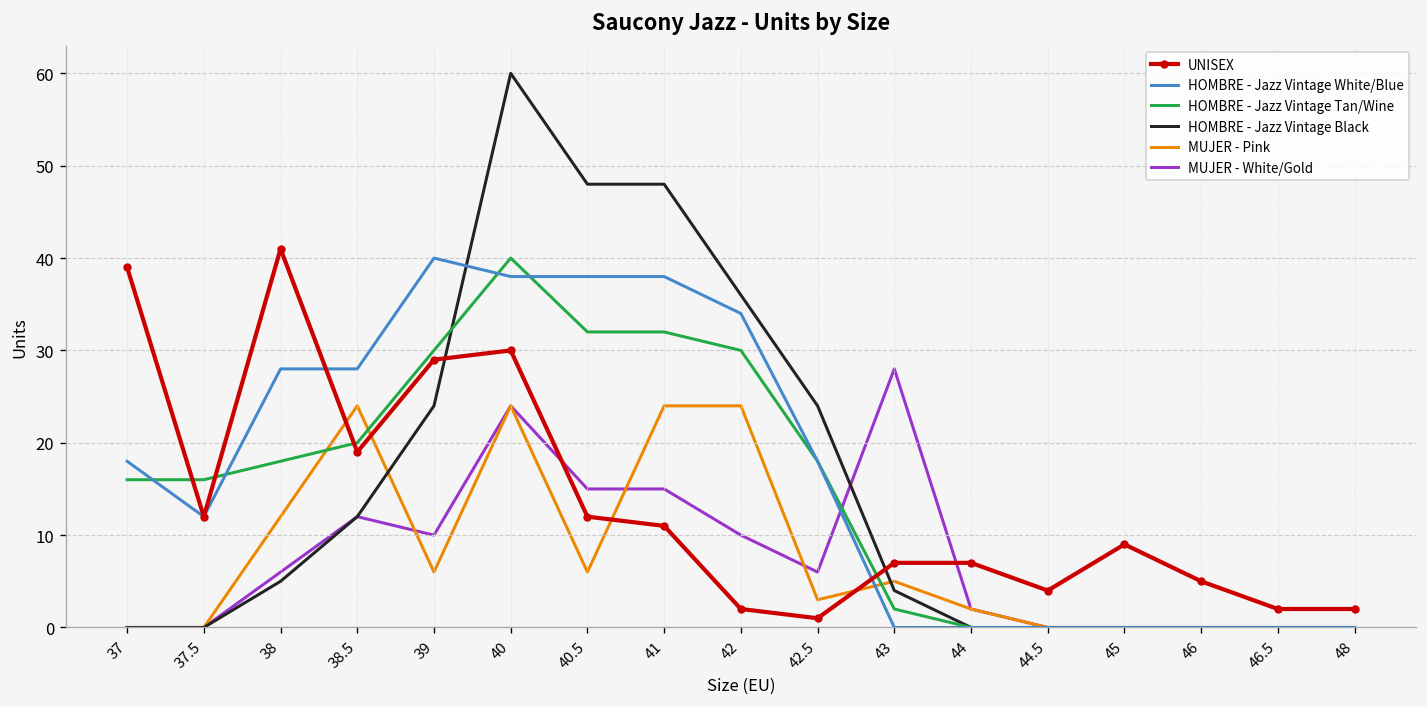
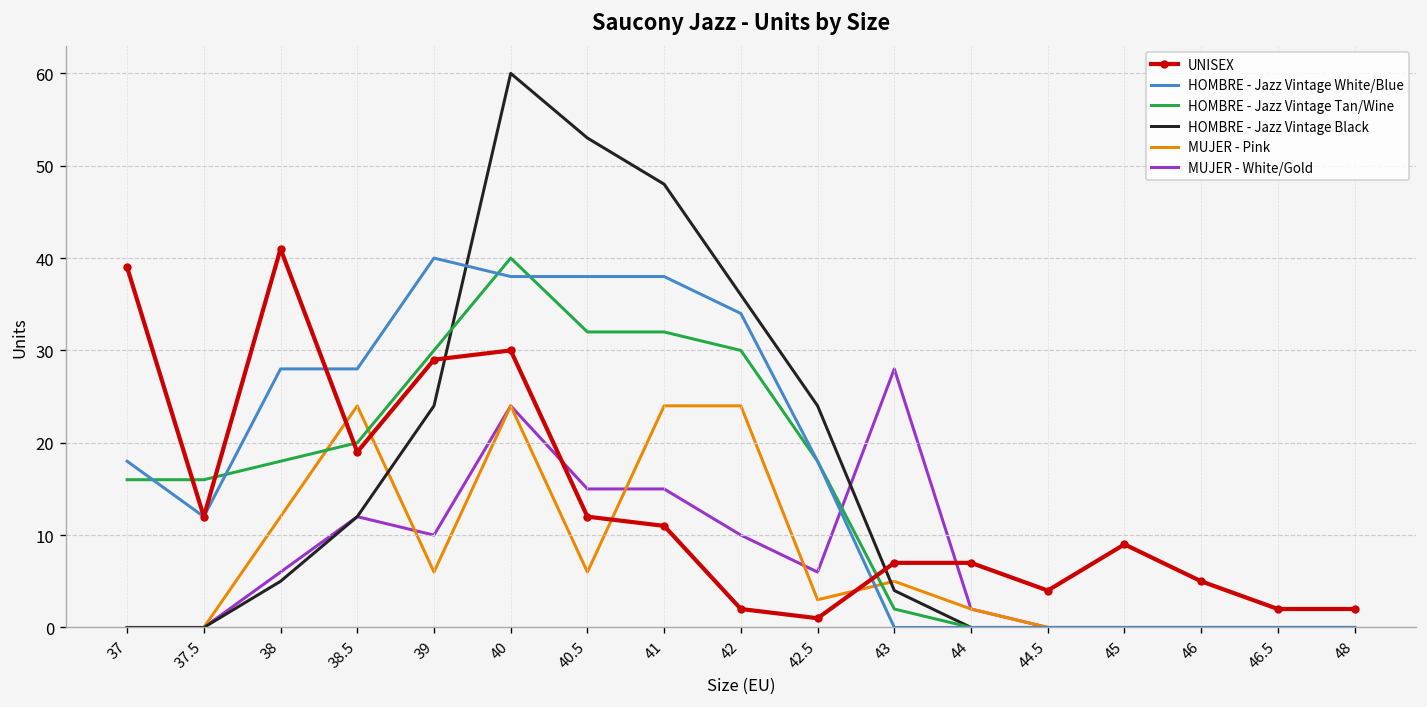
  {
    "UNISEX": {
      "37": 39,
      "38": 41,
      "38.5": 19,
      "39": 29,
      "40": 30,
      "40.5": 12,
      "41": 11,
      "42": 2,
      "42.5": 1,
      "43": 7,
      "44": 7,
      "44.5": 4,
      "45": 9,
      "46": 5,
      "46.5": 2,
      "48": 2
    },
    "HOMBRE - Jazz Vintage White/Blue": {
      "37": 18,
      "38": 28,
      "38.5": 28,
      "39": 40,
      "40": 38,
      "40.5": 38,
      "41": 38,
      "42": 34,
      "43": 0
    },
    "HOMBRE - Jazz Vintage Tan/Wine": {
      "37": 16,
      "37.5": 16,
      "38": 18,
      "38.5": 20,
      "39": 30,
      "40": 40,
      "40.5": 32,
      "41": 32,
      "42": 30,
      "43": 2
    },
    "HOMBRE - Jazz Vintage Black": {
      "38": 5,
      "39": 24,
      "40": 60,
-     "40.5": 48,
+     "40.5": 53,
      "41": 48,
      "42": 36,
      "42.5": 24,
      "43": 4
    },
    "MUJER - Pink": {
      "38": 12,
      "38.5": 24,
      "39": 6,
      "40.5": 6,
      "41": 24,
      "42": 24,
      "42.5": 3,
      "43": 5
    },
    "MUJER - White/Gold": {
      "38": 6,
      "39": 10,
      "40.5": 15,
      "41": 15,
      "42": 10,
      "42.5": 6,
      "43": 28
    }
  }
